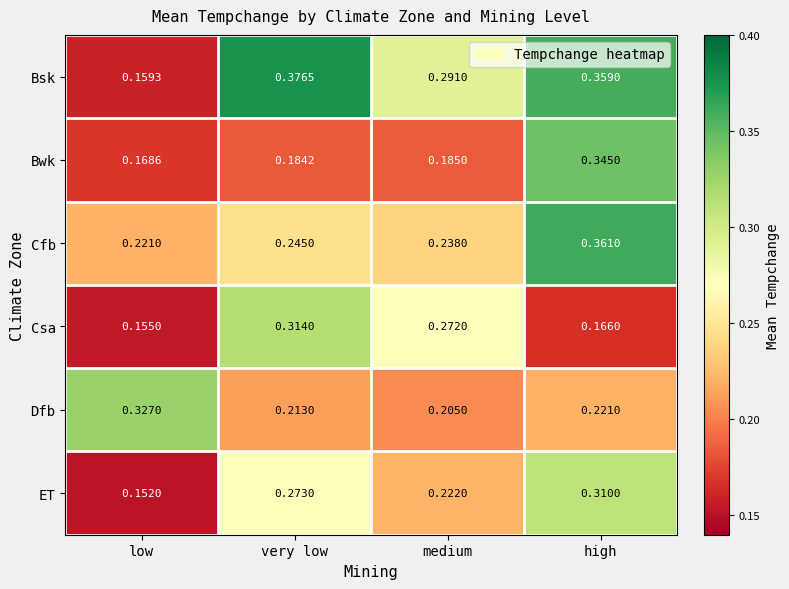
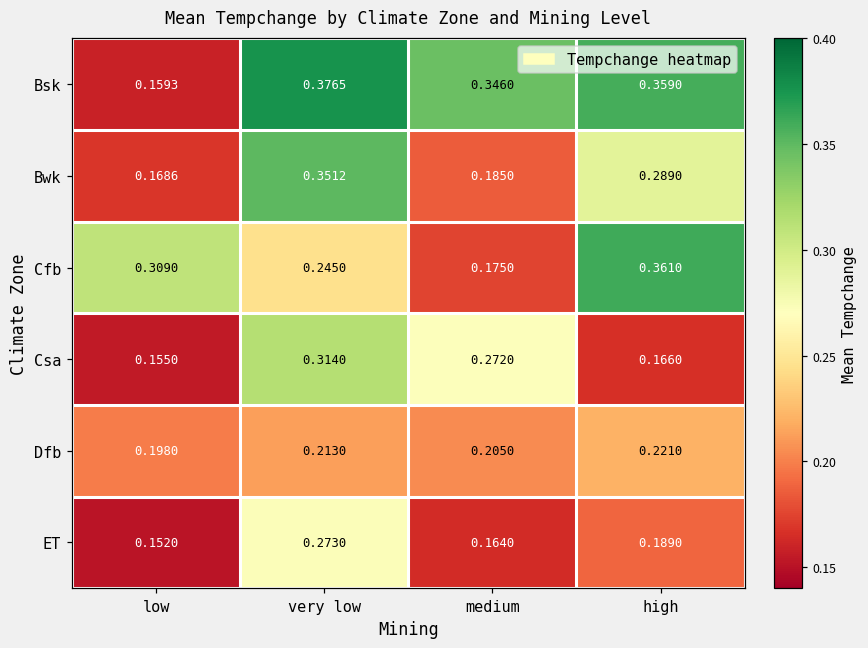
  {
    "Bsk": {
      "low": 0.1593,
      "very low": 0.3765,
-     "medium": 0.2910,
+     "medium": 0.3460,
      "high": 0.3590
    },
    "Bwk": {
      "low": 0.1686,
-     "very low": 0.1842,
+     "very low": 0.3512,
      "medium": 0.1850,
-     "high": 0.3450
+     "high": 0.2890
    },
    "Cfb": {
-     "low": 0.2210,
+     "low": 0.3090,
      "very low": 0.2450,
-     "medium": 0.2380,
+     "medium": 0.1750,
      "high": 0.3610
    },
    "Csa": {
      "low": 0.1550,
      "very low": 0.3140,
      "medium": 0.2720,
      "high": 0.1660
    },
    "Dfb": {
-     "low": 0.3270,
+     "low": 0.1980,
      "very low": 0.2130,
      "medium": 0.2050,
      "high": 0.2210
    },
    "ET": {
      "low": 0.1520,
      "very low": 0.2730,
-     "medium": 0.2220,
-     "high": 0.3100
+     "medium": 0.1640,
+     "high": 0.1890
    }
  }
